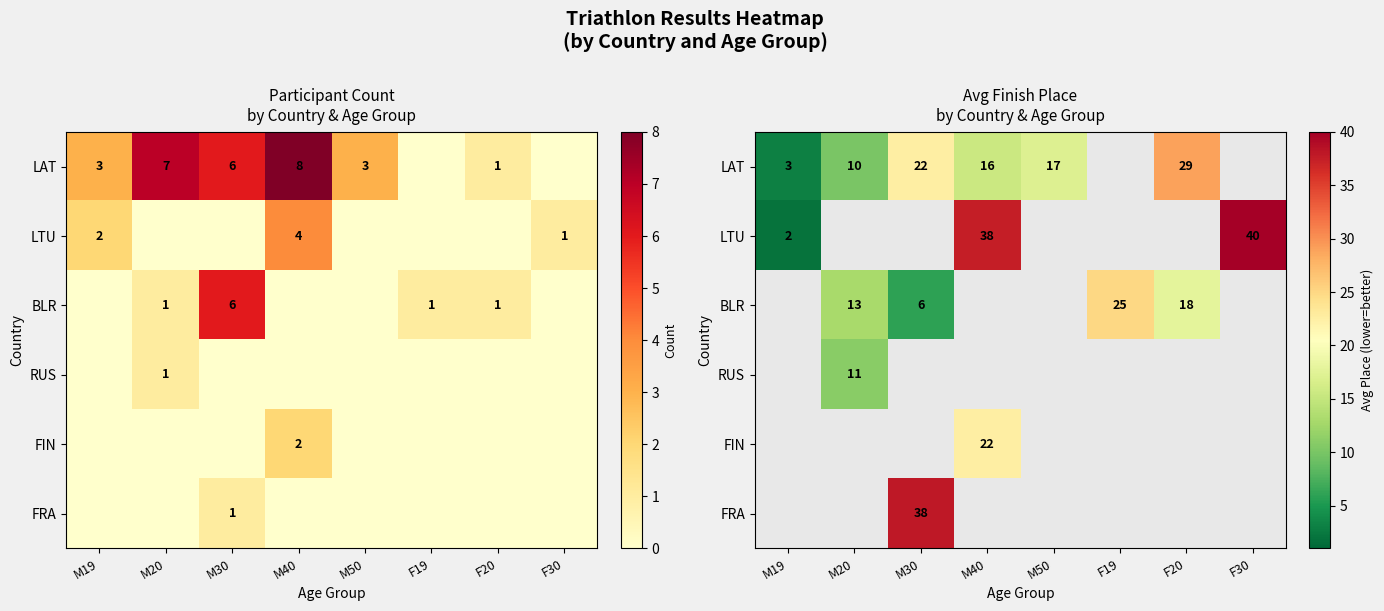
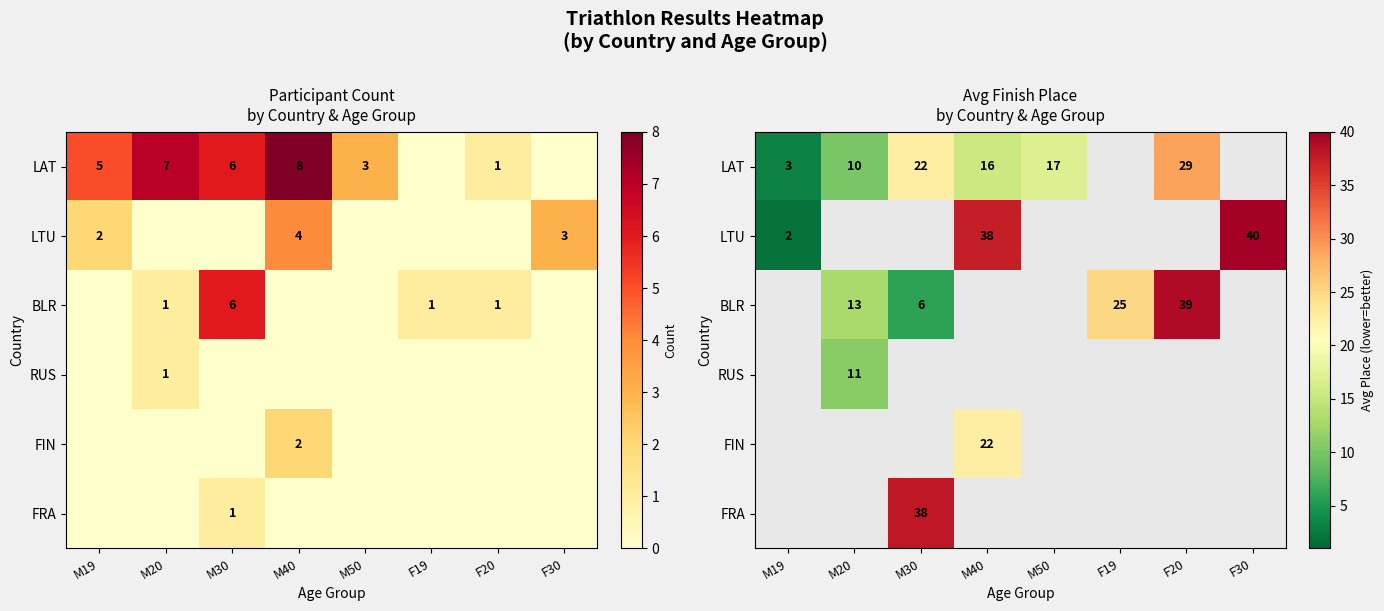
  {
    "Participant Count by Country & Age Group": {
      "LAT": {
-       "M19": 3,
+       "M19": 5,
        "M20": 7,
        "M30": 6,
        "M40": 8,
        "M50": 3,
        "F20": 1
      },
      "LTU": {
        "M19": 2,
        "M40": 4,
-       "F30": 1
+       "F30": 3
      },
      "BLR": {
        "M20": 1,
        "M30": 6,
        "F19": 1,
        "F20": 1
      },
      "RUS": {
        "M20": 1
      },
      "FIN": {
        "M40": 2
      },
      "FRA": {
        "M30": 1
      }
    },
    "Avg Finish Place by Country & Age Group": {
      "LAT": {
        "M19": 3,
        "M20": 10,
        "M30": 22,
        "M40": 16,
        "M50": 17,
        "F20": 29
      },
      "LTU": {
        "M19": 2,
        "M40": 38,
        "F30": 40
      },
      "BLR": {
        "M20": 13,
        "M30": 6,
        "F19": 25,
-       "F20": 18
+       "F20": 39
      },
      "RUS": {
        "M20": 11
      },
      "FIN": {
        "M40": 22
      },
      "FRA": {
        "M30": 38
      }
    }
  }
